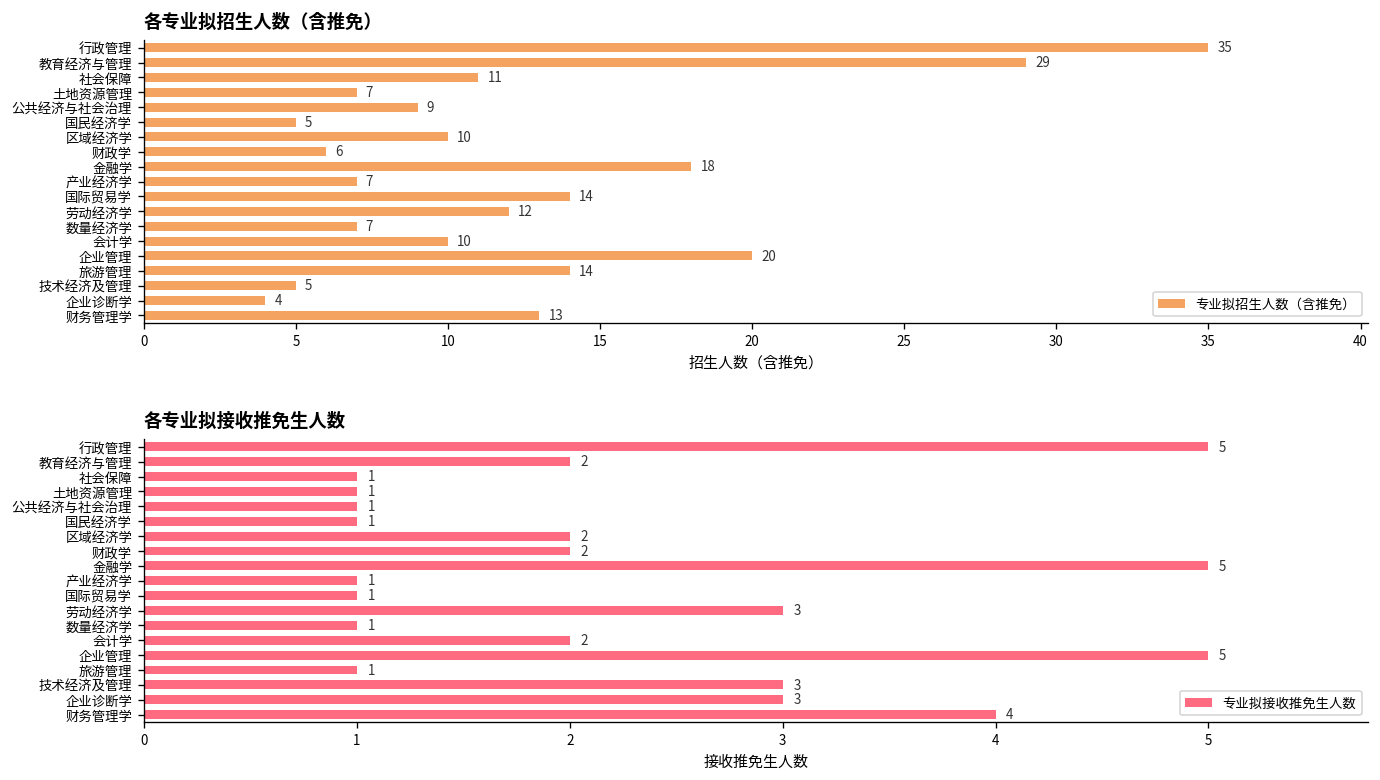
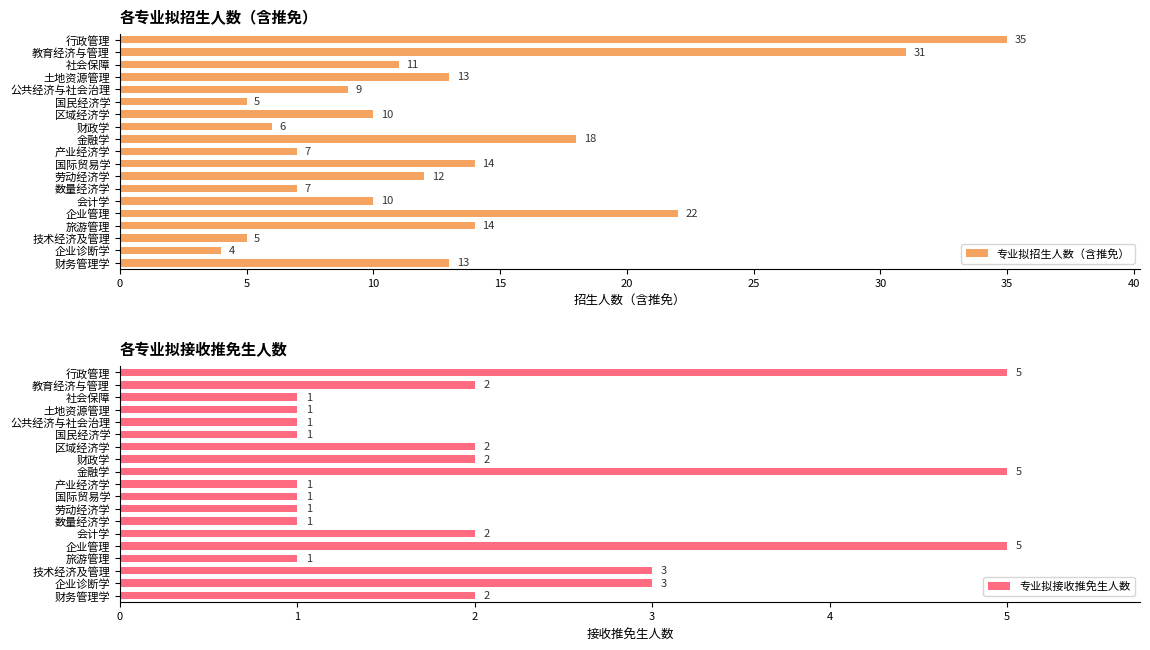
  {
    "各专业拟招生人数（含推免）": {
      "行政管理": 35,
-     "教育经济与管理": 29,
+     "教育经济与管理": 31,
      "社会保障": 11,
-     "土地资源管理": 7,
+     "土地资源管理": 13,
      "公共经济与社会治理": 9,
      "国民经济学": 5,
      "区域经济学": 10,
      "财政学": 6,
      "金融学": 18,
      "产业经济学": 7,
      "国际贸易学": 14,
      "劳动经济学": 12,
      "数量经济学": 7,
      "会计学": 10,
-     "企业管理": 20,
+     "企业管理": 22,
      "旅游管理": 14,
      "技术经济及管理": 5,
      "企业诊断学": 4,
      "财务管理学": 13
    },
    "各专业拟接收推免生人数": {
      "行政管理": 5,
      "教育经济与管理": 2,
      "社会保障": 1,
      "土地资源管理": 1,
      "公共经济与社会治理": 1,
      "国民经济学": 1,
      "区域经济学": 2,
      "财政学": 2,
      "金融学": 5,
      "产业经济学": 1,
      "国际贸易学": 1,
-     "劳动经济学": 3,
+     "劳动经济学": 1,
      "数量经济学": 1,
      "会计学": 2,
      "企业管理": 5,
      "旅游管理": 1,
      "技术经济及管理": 3,
      "企业诊断学": 3,
-     "财务管理学": 4
+     "财务管理学": 2
    }
  }
